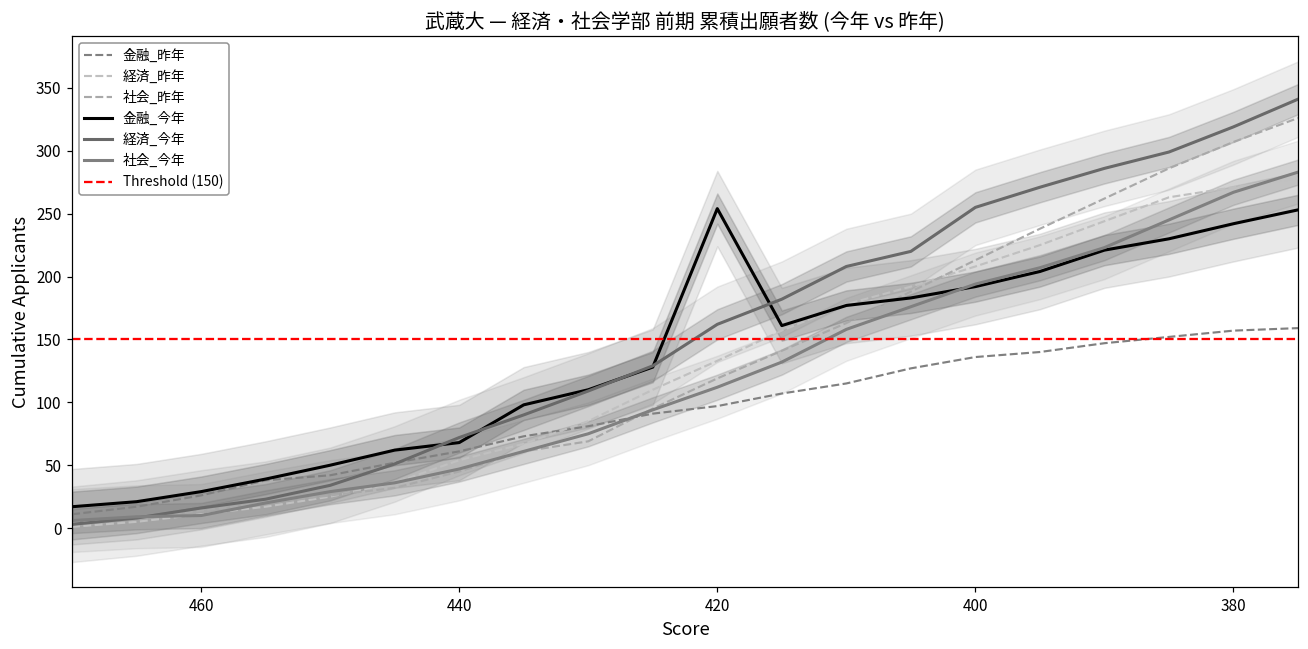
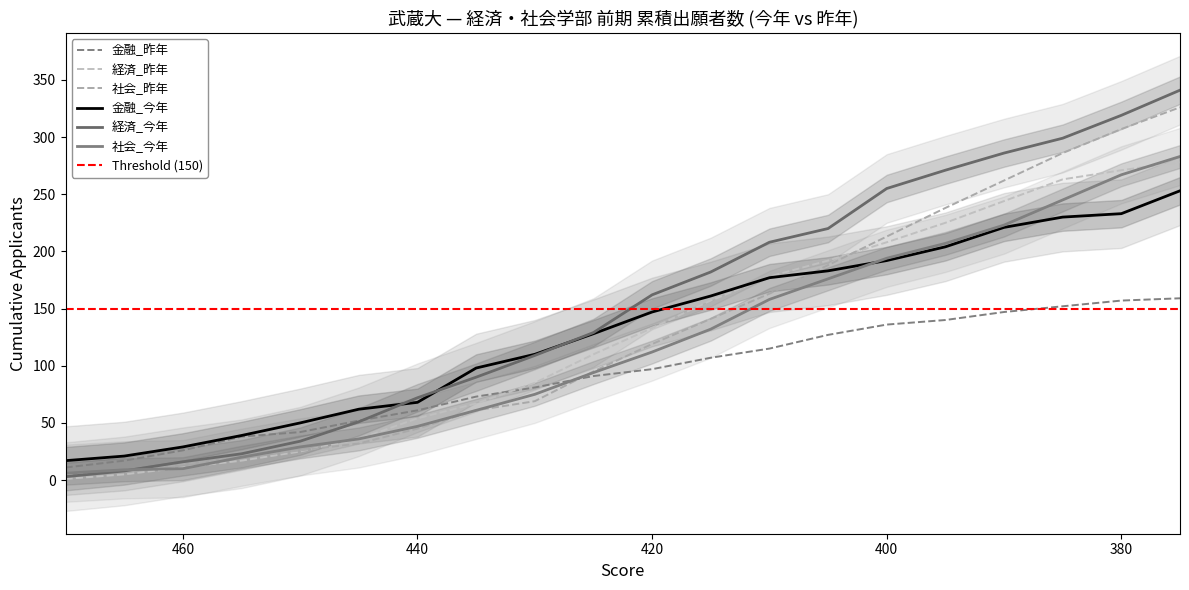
  {
    "金融_今年": {
      "440": 68,
-     "420": 254,
-     "380": 242
+     "420": 147,
+     "380": 233
    }
  }
